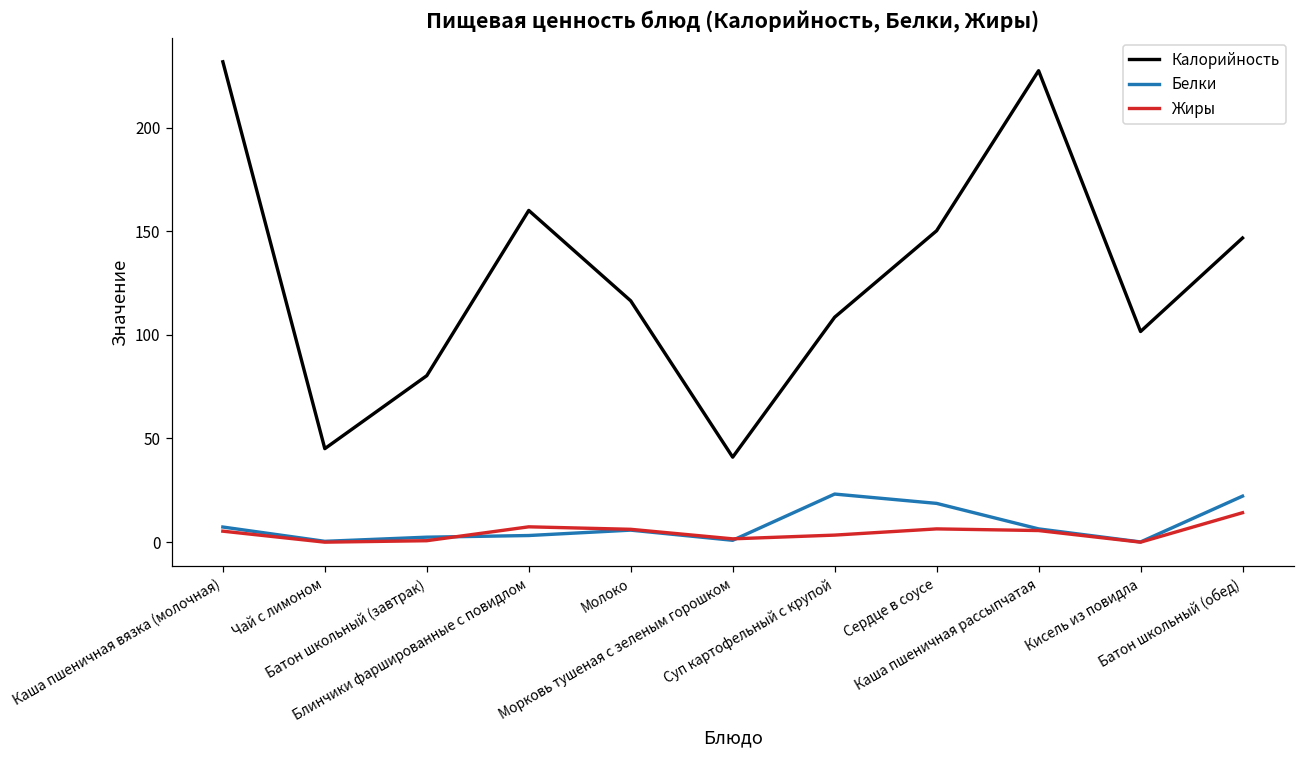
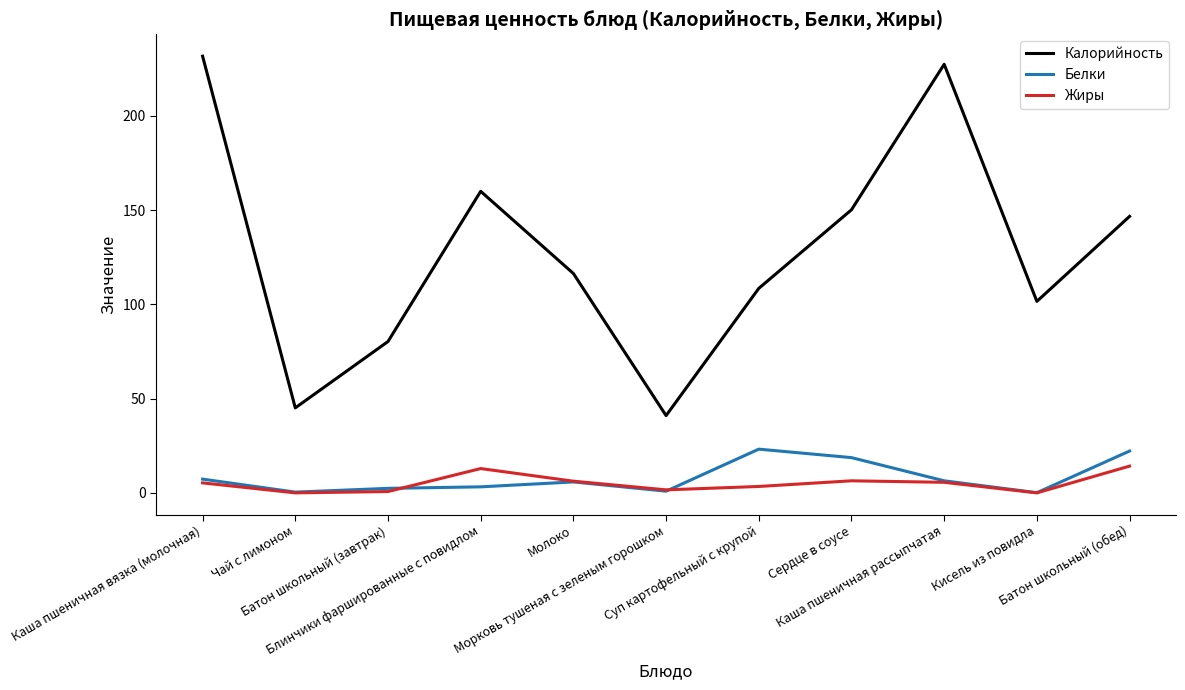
  {
    "Калорийность": {
      "Каша пшеничная вязка (молочная)": 232,
      "Чай с лимоном": 45,
      "Батон школьный (завтрак)": 80,
      "Блинчики фаршированные с повидлом": 160,
      "Молоко": 116,
      "Морковь тушеная с зеленым горошком": 41,
      "Суп картофельный с крупой": 109,
      "Сердце в соусе": 150,
      "Каша пшеничная рассыпчатая": 227,
      "Кисель из повидла": 102,
      "Батон школьный (обед)": 147
    },
    "Белки": {
      "Каша пшеничная вязка (молочная)": 7,
      "Батон школьный (завтрак)": 2,
      "Блинчики фаршированные с повидлом": 3,
      "Суп картофельный с крупой": 23,
      "Сердце в соусе": 19,
      "Батон школьный (обед)": 22
    },
    "Жиры": {
      "Каша пшеничная вязка (молочная)": 5,
      "Батон школьный (завтрак)": 1,
-     "Блинчики фаршированные с повидлом": 7,
+     "Блинчики фаршированные с повидлом": 13,
      "Суп картофельный с крупой": 3,
      "Сердце в соусе": 6,
      "Батон школьный (обед)": 14
    }
  }
